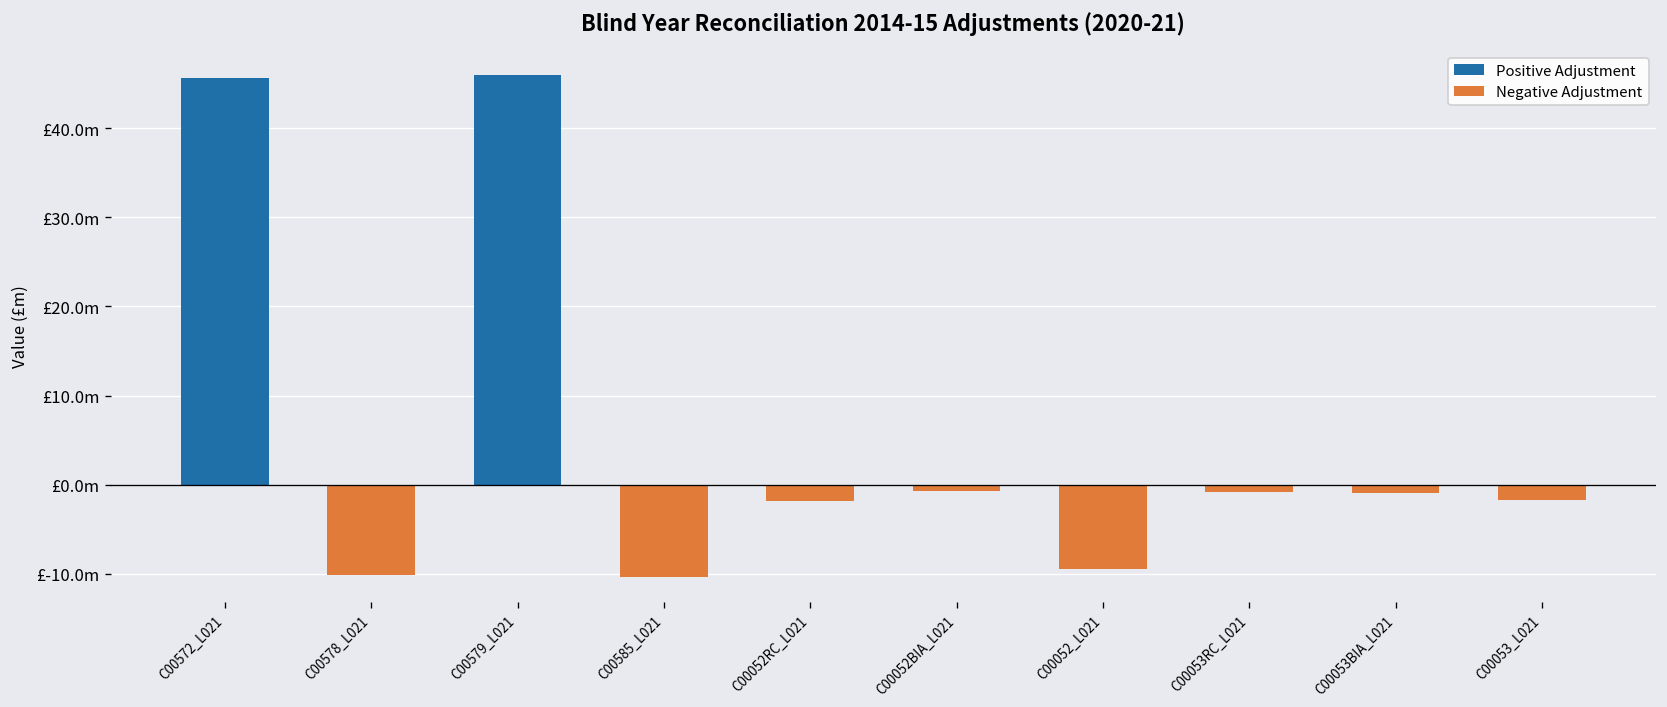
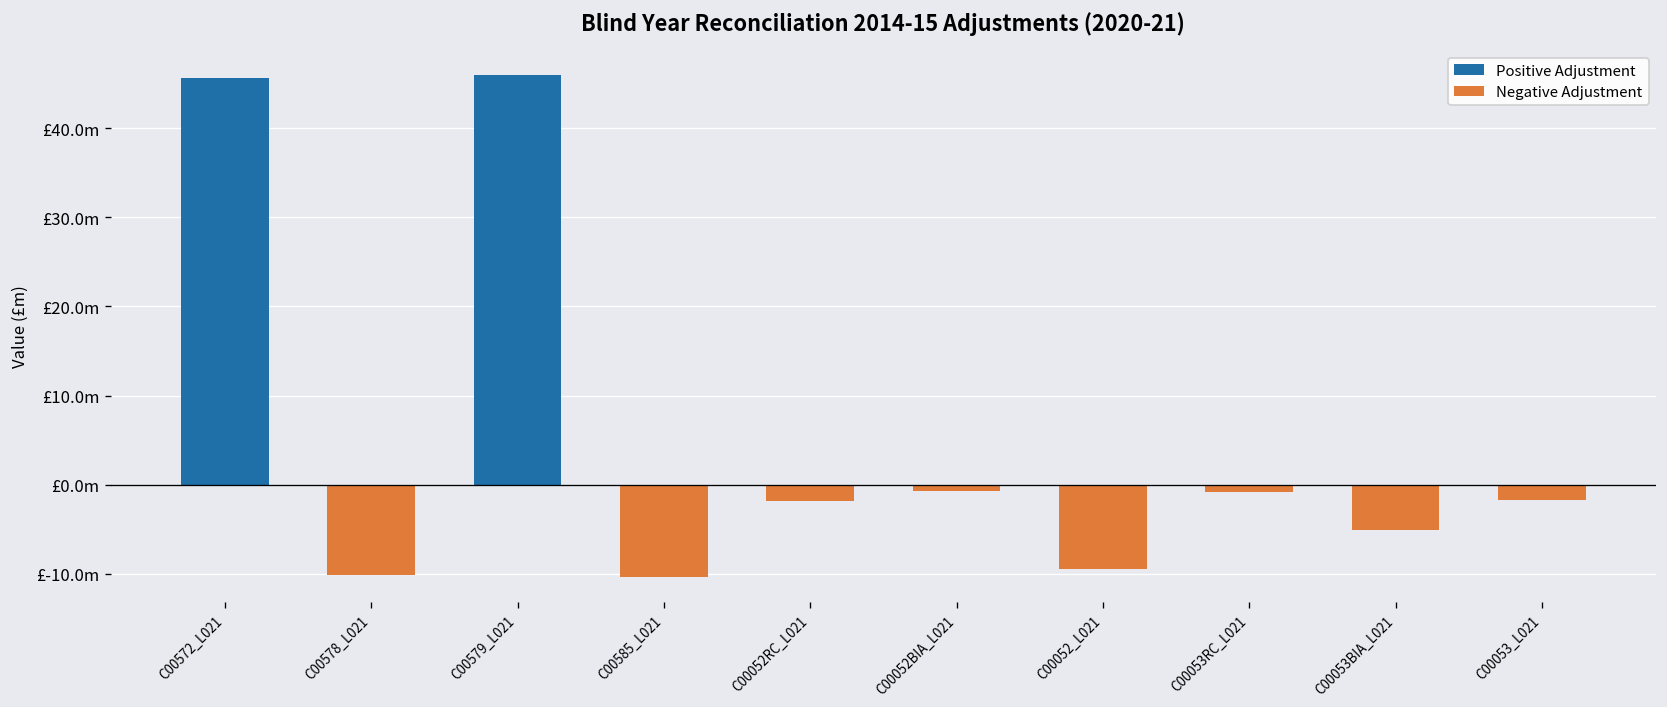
  {
    "Positive Adjustment": {
      "C00572_L021": "£46m",
      "C00579_L021": "£46m"
    },
    "Negative Adjustment": {
      "C00578_L021": "£-10m",
      "C00585_L021": "£-10m",
      "C00052RC_L021": "£-2m",
      "C00052BIA_L021": "£-1m",
      "C00052_L021": "£-9m",
      "C00053RC_L021": "£-1m",
-     "C00053BIA_L021": "£-1m",
+     "C00053BIA_L021": "£-5m",
      "C00053_L021": "£-2m"
    }
  }
